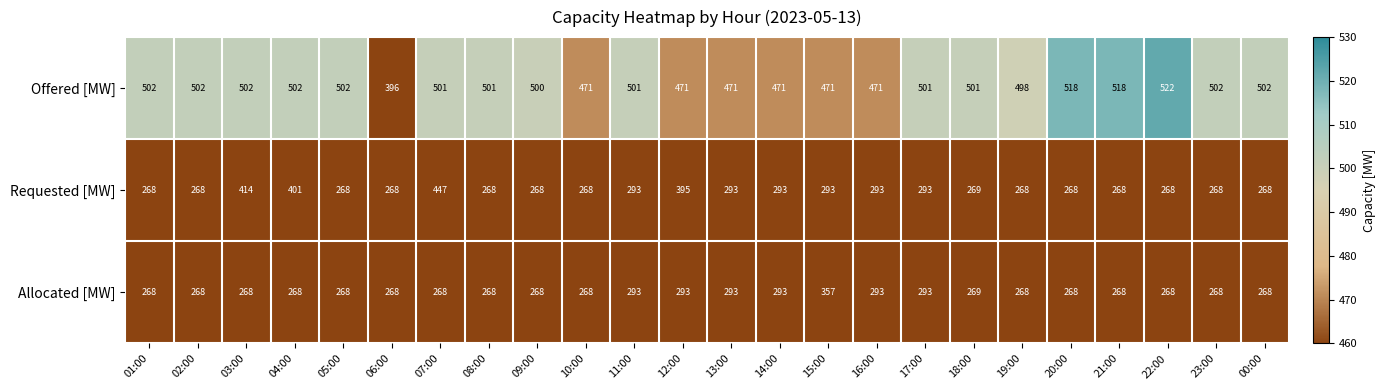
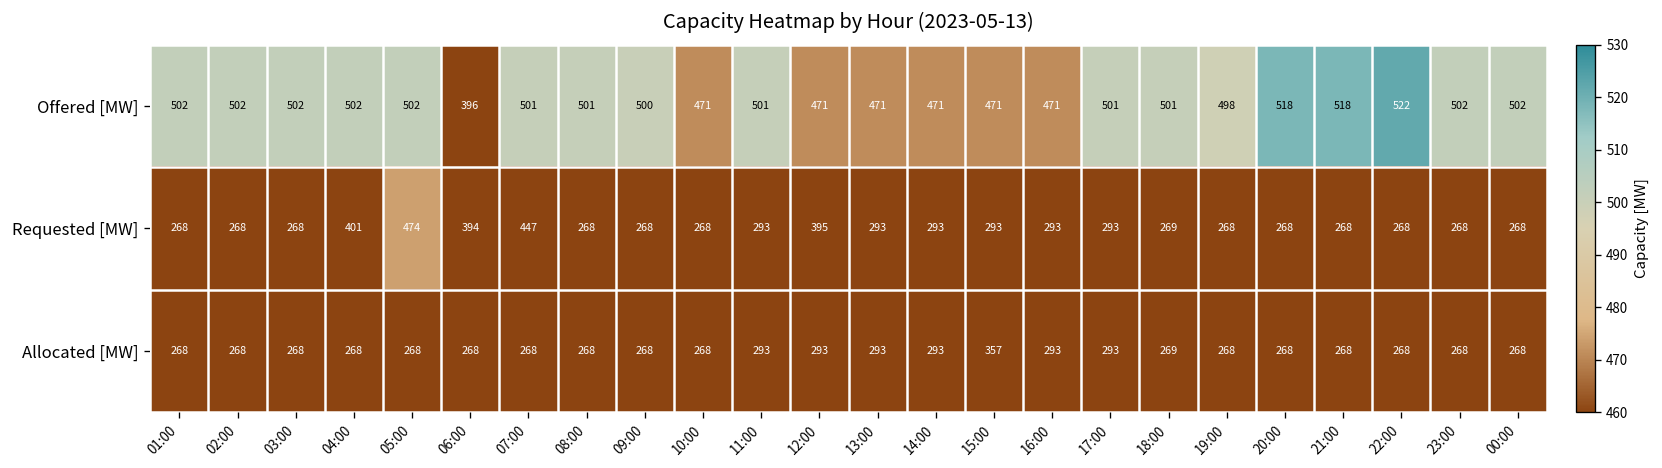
  {
    "Offered [MW]": {
      "01:00": 502,
      "02:00": 502,
      "03:00": 502,
      "04:00": 502,
      "05:00": 502,
      "06:00": 396,
      "07:00": 501,
      "08:00": 501,
      "09:00": 500,
      "10:00": 471,
      "11:00": 501,
      "12:00": 471,
      "13:00": 471,
      "14:00": 471,
      "15:00": 471,
      "16:00": 471,
      "17:00": 501,
      "18:00": 501,
      "19:00": 498,
      "20:00": 518,
      "21:00": 518,
      "22:00": 522,
      "23:00": 502,
      "00:00": 502
    },
    "Requested [MW]": {
      "01:00": 268,
      "02:00": 268,
-     "03:00": 414,
+     "03:00": 268,
      "04:00": 401,
-     "05:00": 268,
-     "06:00": 268,
+     "05:00": 474,
+     "06:00": 394,
      "07:00": 447,
      "08:00": 268,
      "09:00": 268,
      "10:00": 268,
      "11:00": 293,
      "12:00": 395,
      "13:00": 293,
      "14:00": 293,
      "15:00": 293,
      "16:00": 293,
      "17:00": 293,
      "18:00": 269,
      "19:00": 268,
      "20:00": 268,
      "21:00": 268,
      "22:00": 268,
      "23:00": 268,
      "00:00": 268
    },
    "Allocated [MW]": {
      "01:00": 268,
      "02:00": 268,
      "03:00": 268,
      "04:00": 268,
      "05:00": 268,
      "06:00": 268,
      "07:00": 268,
      "08:00": 268,
      "09:00": 268,
      "10:00": 268,
      "11:00": 293,
      "12:00": 293,
      "13:00": 293,
      "14:00": 293,
      "15:00": 357,
      "16:00": 293,
      "17:00": 293,
      "18:00": 269,
      "19:00": 268,
      "20:00": 268,
      "21:00": 268,
      "22:00": 268,
      "23:00": 268,
      "00:00": 268
    }
  }
